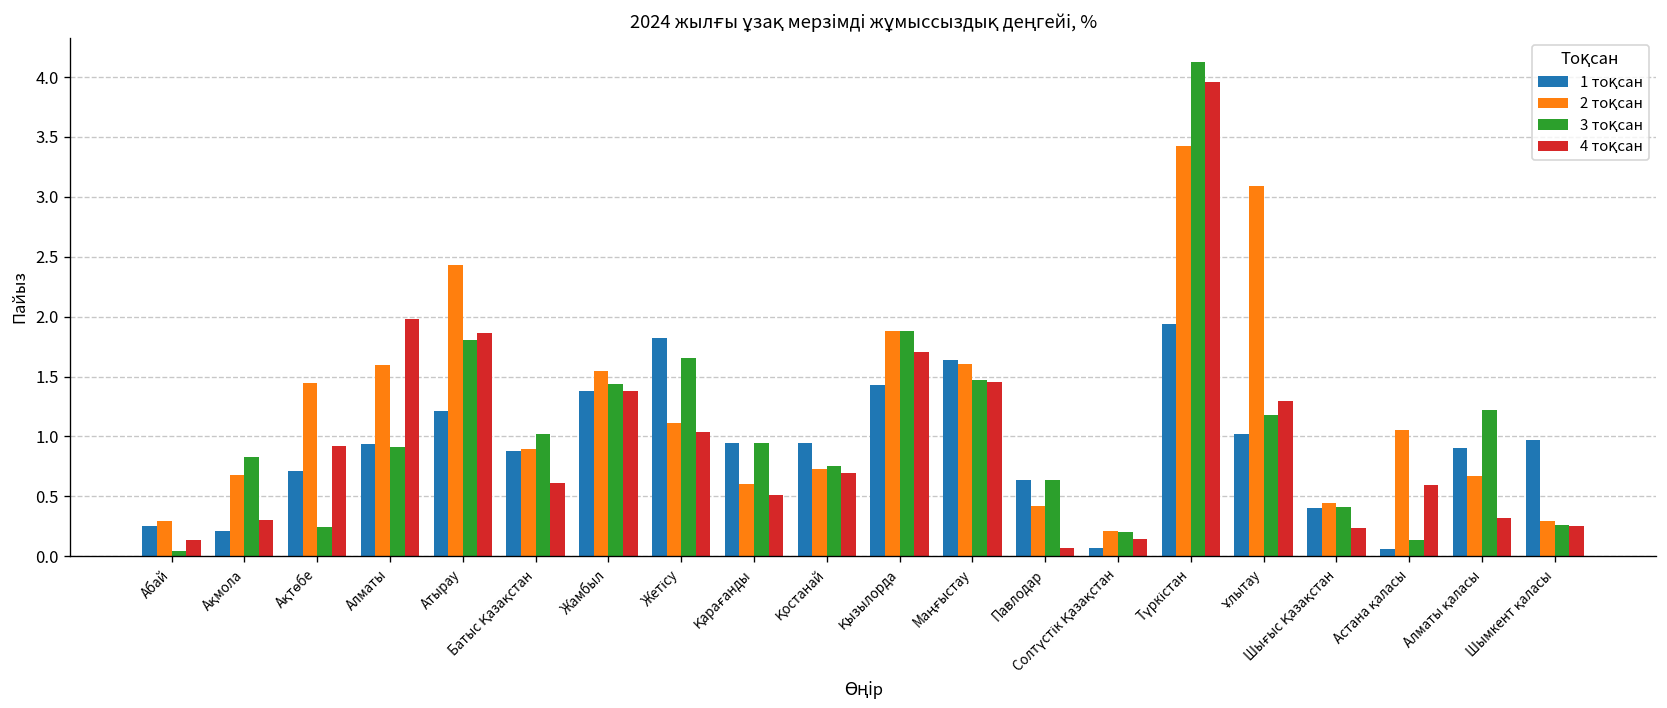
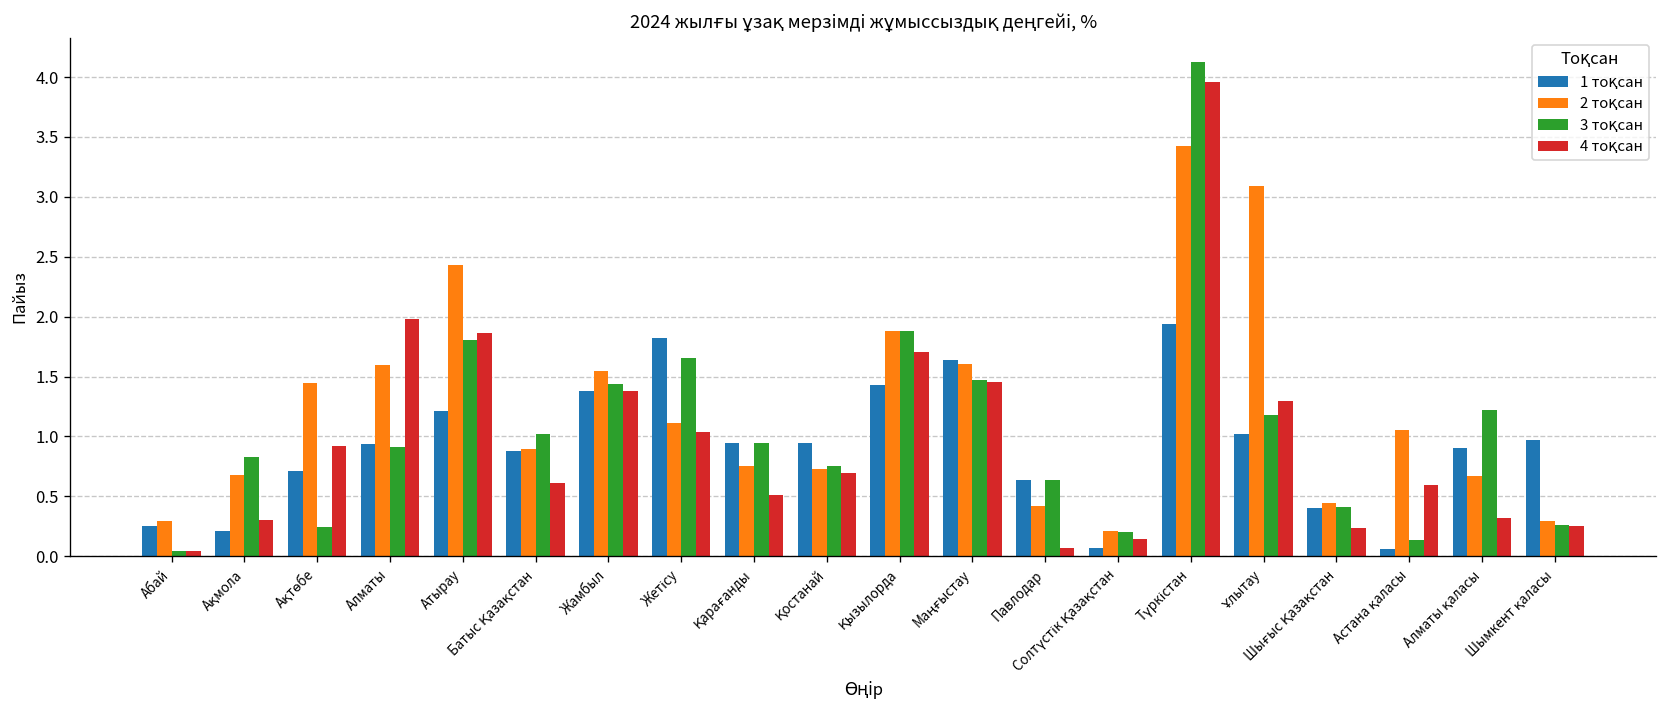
  {
    "1 тоқсан": {
      "Абай": 0.3,
      "Ақмола": 0.2,
      "Ақтөбе": 0.7,
      "Алматы": 0.9,
      "Атырау": 1.2,
      "Батыс Қазақстан": 0.9,
      "Жамбыл": 1.4,
      "Жетісу": 1.8,
      "Қарағанды": 0.9,
      "Қостанай": 0.9,
      "Қызылорда": 1.4,
      "Маңғыстау": 1.6,
      "Павлодар": 0.6,
      "Солтүстік Қазақстан": 0.1,
      "Түркістан": 1.9,
      "Ұлытау": 1.0,
      "Шығыс Қазақстан": 0.4,
      "Астана қаласы": 0.1,
      "Алматы қаласы": 0.9,
      "Шымкент қаласы": 1.0
    },
    "2 тоқсан": {
      "Абай": 0.3,
      "Ақмола": 0.7,
      "Ақтөбе": 1.4,
      "Алматы": 1.6,
      "Атырау": 2.4,
      "Батыс Қазақстан": 0.9,
      "Жамбыл": 1.5,
      "Жетісу": 1.1,
-     "Қарағанды": 0.6,
+     "Қарағанды": 0.7,
      "Қостанай": 0.7,
      "Қызылорда": 1.9,
      "Маңғыстау": 1.6,
      "Павлодар": 0.4,
      "Солтүстік Қазақстан": 0.2,
      "Түркістан": 3.4,
      "Ұлытау": 3.1,
      "Шығыс Қазақстан": 0.4,
      "Астана қаласы": 1.1,
      "Алматы қаласы": 0.7,
      "Шымкент қаласы": 0.3
    },
    "3 тоқсан": {
      "Абай": 0.0,
      "Ақмола": 0.8,
      "Ақтөбе": 0.2,
      "Алматы": 0.9,
      "Атырау": 1.8,
      "Батыс Қазақстан": 1.0,
      "Жамбыл": 1.4,
      "Жетісу": 1.7,
      "Қарағанды": 0.9,
      "Қостанай": 0.7,
      "Қызылорда": 1.9,
      "Маңғыстау": 1.5,
      "Павлодар": 0.6,
      "Солтүстік Қазақстан": 0.2,
      "Түркістан": 4.1,
      "Ұлытау": 1.2,
      "Шығыс Қазақстан": 0.4,
      "Астана қаласы": 0.1,
      "Алматы қаласы": 1.2,
      "Шымкент қаласы": 0.3
    },
    "4 тоқсан": {
-     "Абай": 0.1,
+     "Абай": 0.0,
      "Ақмола": 0.3,
      "Ақтөбе": 0.9,
      "Алматы": 2.0,
      "Атырау": 1.9,
      "Батыс Қазақстан": 0.6,
      "Жамбыл": 1.4,
      "Жетісу": 1.0,
      "Қарағанды": 0.5,
      "Қостанай": 0.7,
      "Қызылорда": 1.7,
      "Маңғыстау": 1.5,
      "Павлодар": 0.1,
      "Солтүстік Қазақстан": 0.1,
      "Түркістан": 4.0,
      "Ұлытау": 1.3,
      "Шығыс Қазақстан": 0.2,
      "Астана қаласы": 0.6,
      "Алматы қаласы": 0.3,
      "Шымкент қаласы": 0.3
    }
  }
